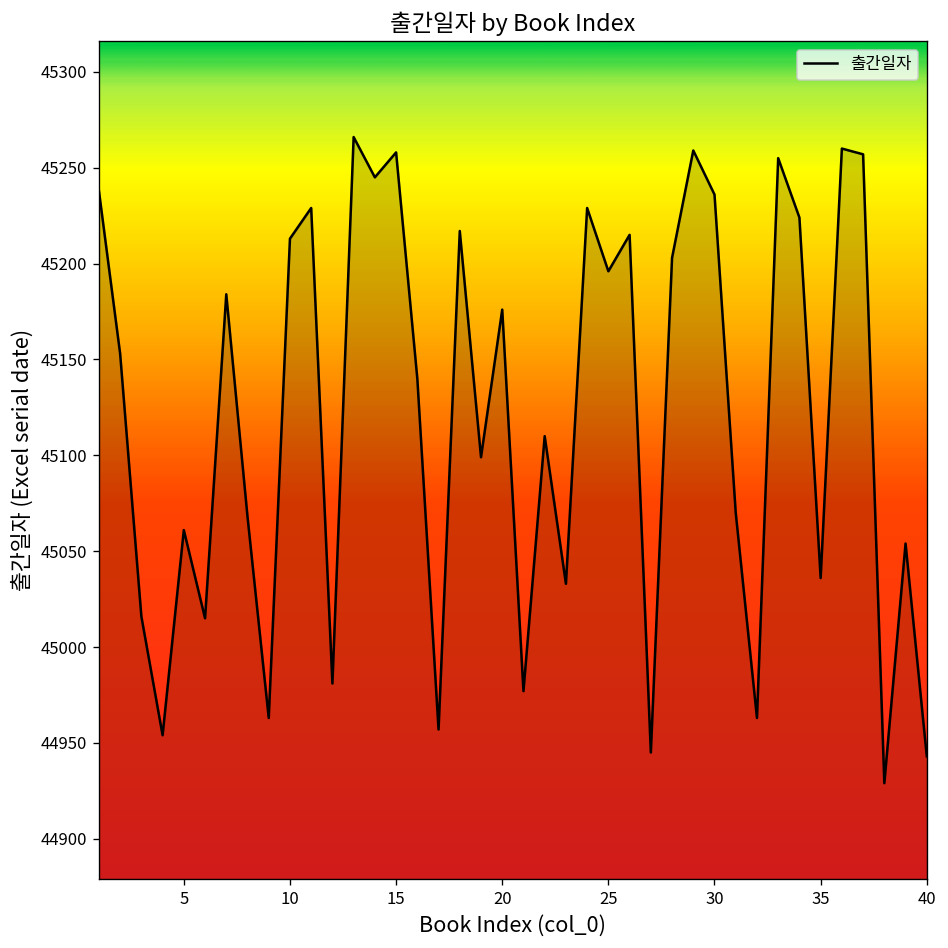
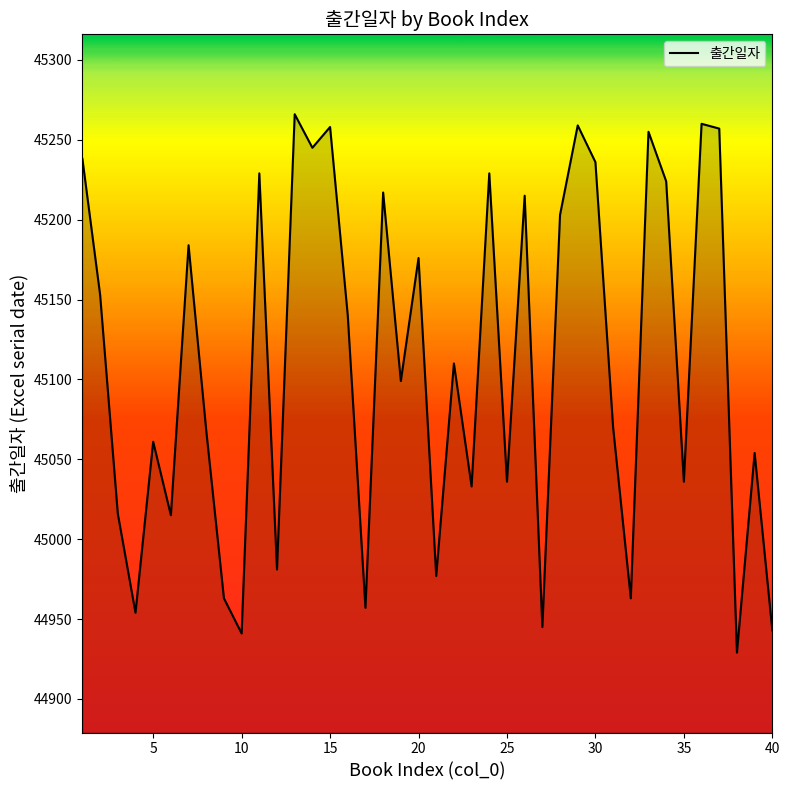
  {
    "5": 45061,
-   "10": 45213,
+   "10": 44941,
    "15": 45258,
    "20": 45176,
-   "25": 45196,
+   "25": 45036,
    "30": 45236,
    "35": 45036,
    "40": 44943
  }
